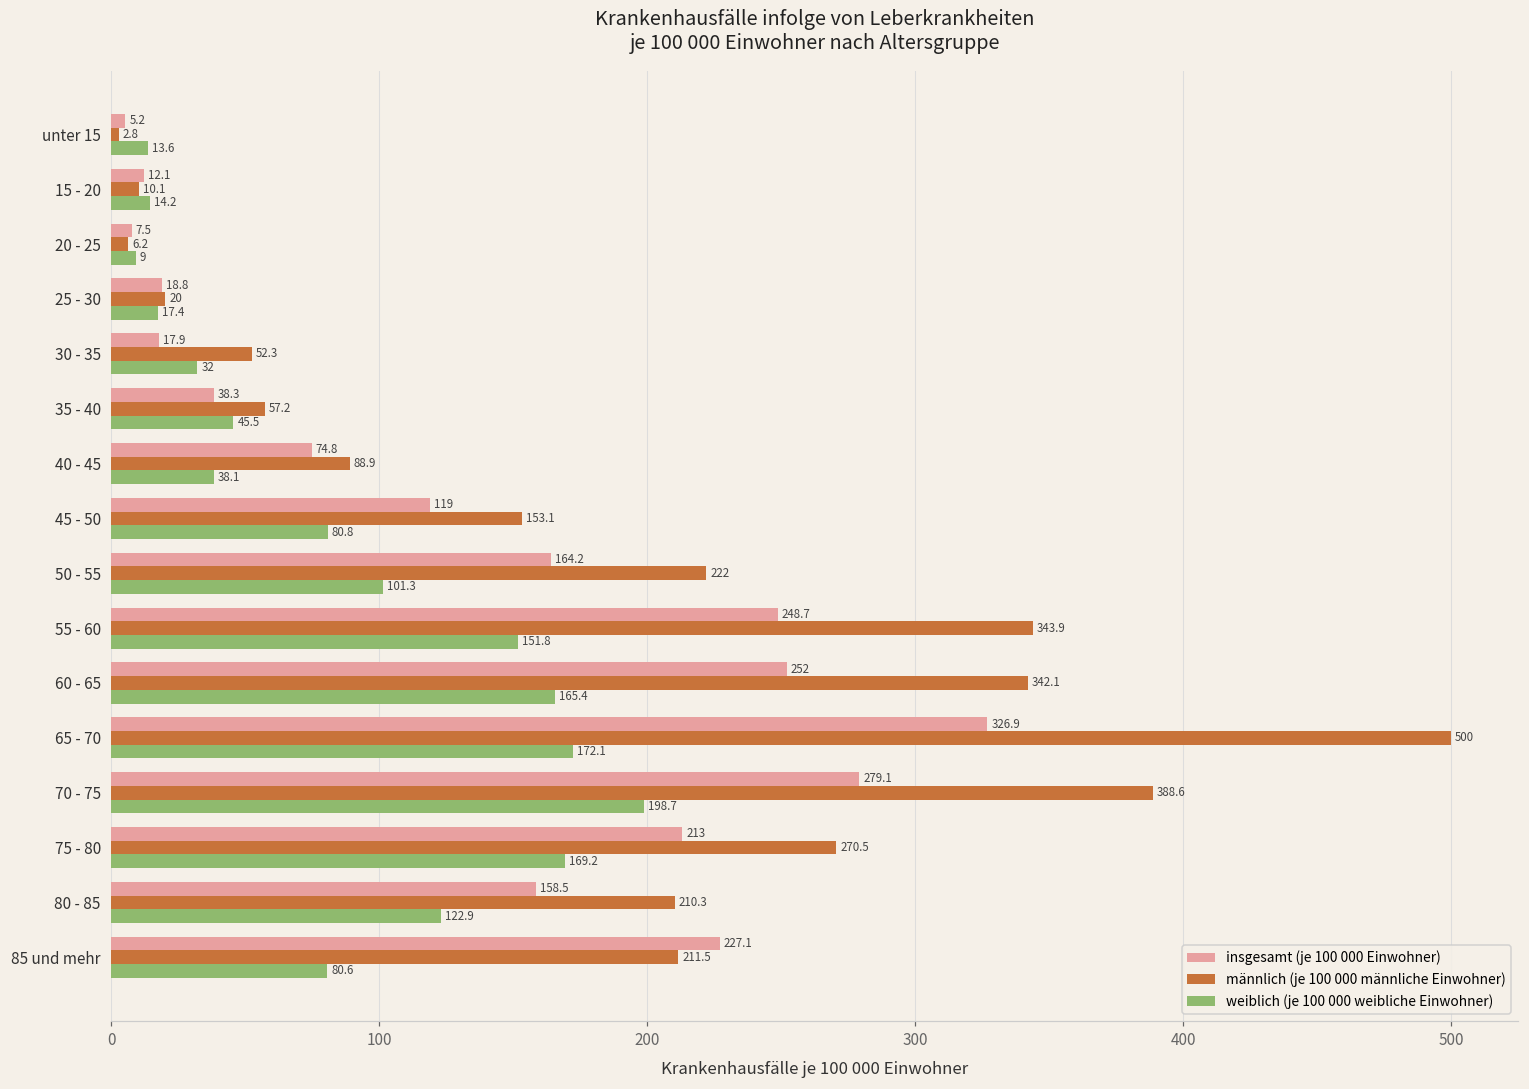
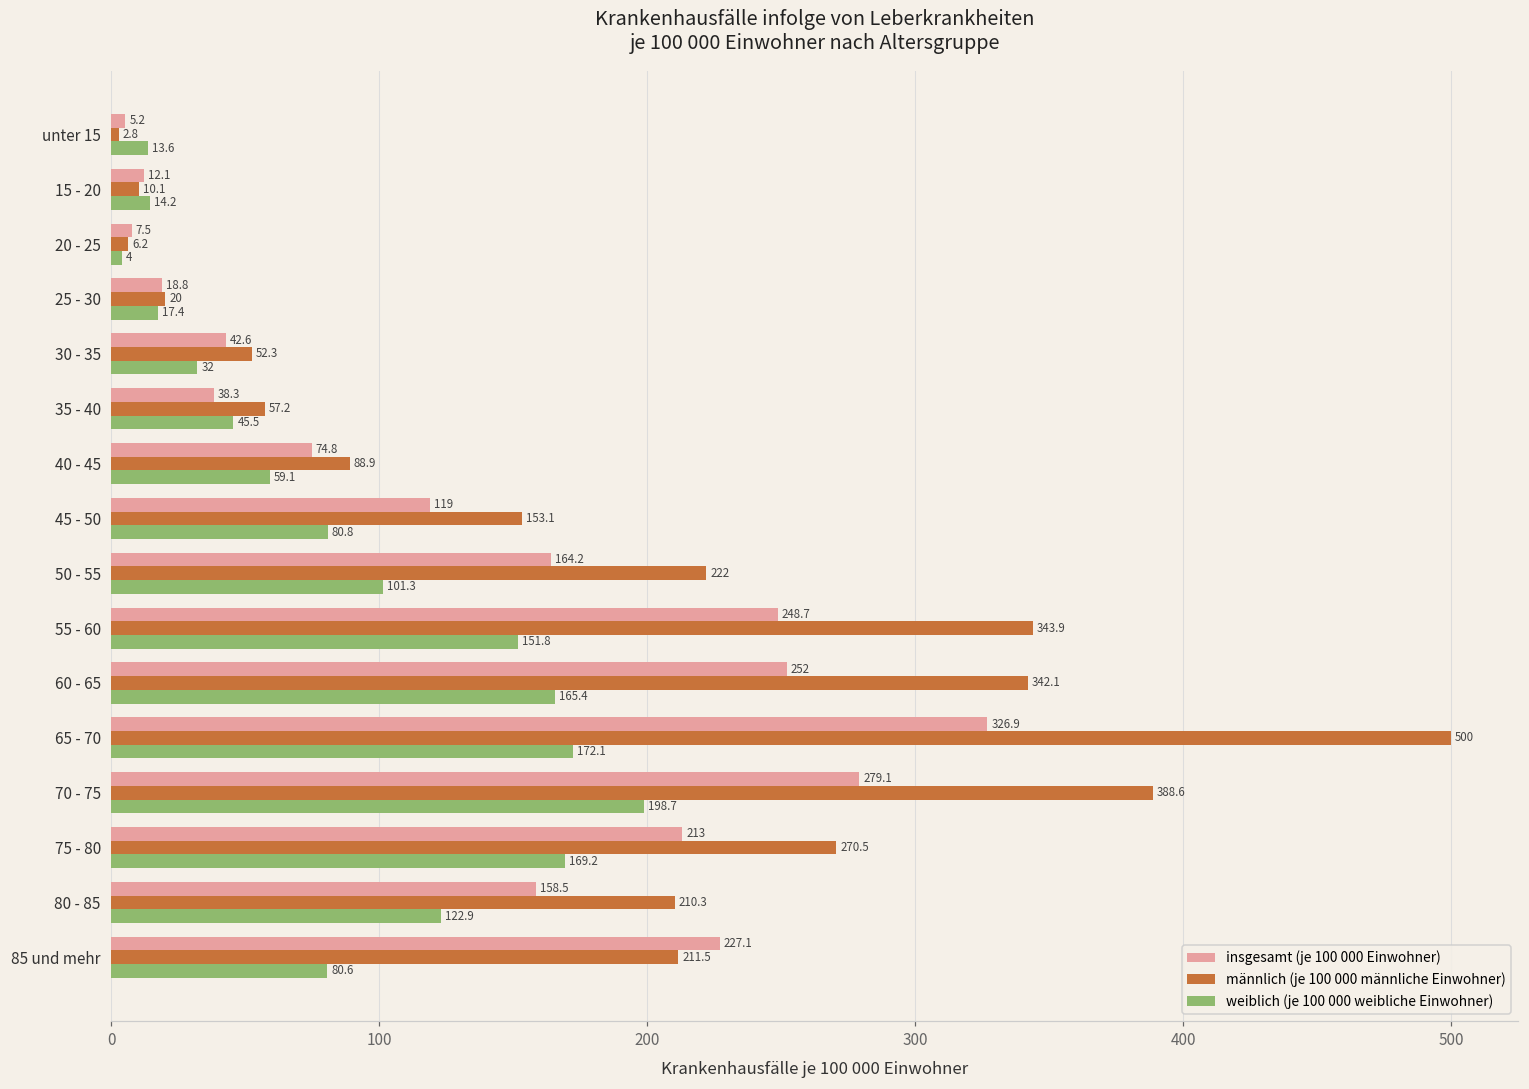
  {
    "insgesamt (je 100 000 Einwohner)": {
      "unter 15": 5.2,
      "15 - 20": 12.1,
      "20 - 25": 7.5,
      "25 - 30": 18.8,
-     "30 - 35": 17.9,
+     "30 - 35": 42.6,
      "35 - 40": 38.3,
      "40 - 45": 74.8,
      "45 - 50": 119,
      "50 - 55": 164.2,
      "55 - 60": 248.7,
      "60 - 65": 252,
      "65 - 70": 326.9,
      "70 - 75": 279.1,
      "75 - 80": 213,
      "80 - 85": 158.5,
      "85 und mehr": 227.1
    },
    "männlich (je 100 000 männliche Einwohner)": {
      "unter 15": 2.8,
      "15 - 20": 10.1,
      "20 - 25": 6.2,
      "25 - 30": 20,
      "30 - 35": 52.3,
      "35 - 40": 57.2,
      "40 - 45": 88.9,
      "45 - 50": 153.1,
      "50 - 55": 222,
      "55 - 60": 343.9,
      "60 - 65": 342.1,
      "65 - 70": 500,
      "70 - 75": 388.6,
      "75 - 80": 270.5,
      "80 - 85": 210.3,
      "85 und mehr": 211.5
    },
    "weiblich (je 100 000 weibliche Einwohner)": {
      "unter 15": 13.6,
      "15 - 20": 14.2,
-     "20 - 25": 9,
+     "20 - 25": 4,
      "25 - 30": 17.4,
      "30 - 35": 32,
      "35 - 40": 45.5,
-     "40 - 45": 38.1,
+     "40 - 45": 59.1,
      "45 - 50": 80.8,
      "50 - 55": 101.3,
      "55 - 60": 151.8,
      "60 - 65": 165.4,
      "65 - 70": 172.1,
      "70 - 75": 198.7,
      "75 - 80": 169.2,
      "80 - 85": 122.9,
      "85 und mehr": 80.6
    }
  }
